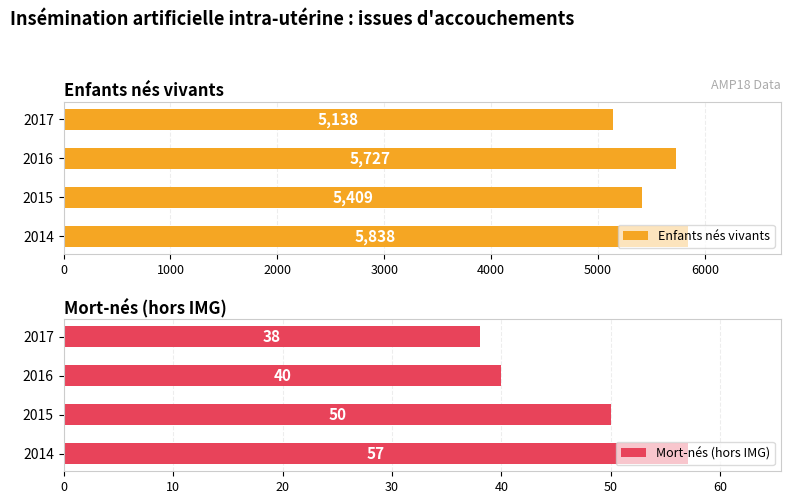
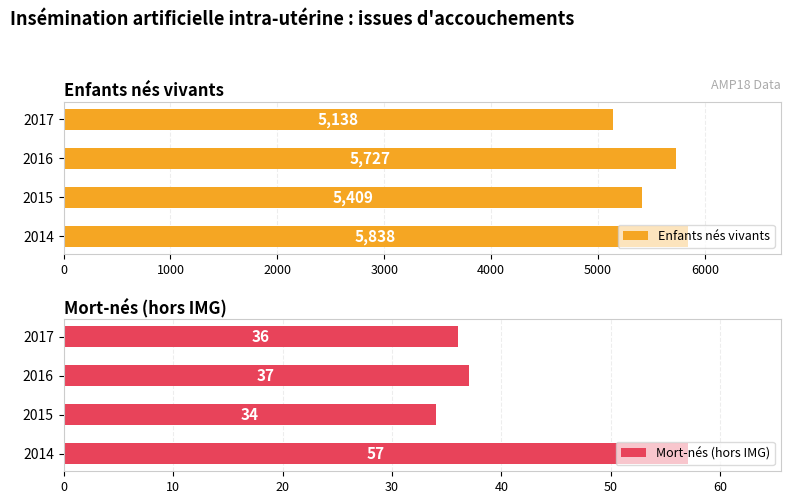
  {
    "Enfants nés vivants": {
      "2017": "5,138",
      "2016": "5,727",
      "2015": "5,409"
    },
    "Mort-nés (hors IMG)": {
-     "2017": "38",
-     "2016": "40",
-     "2015": "50"
+     "2017": "36",
+     "2016": "37",
+     "2015": "34"
    }
  }
